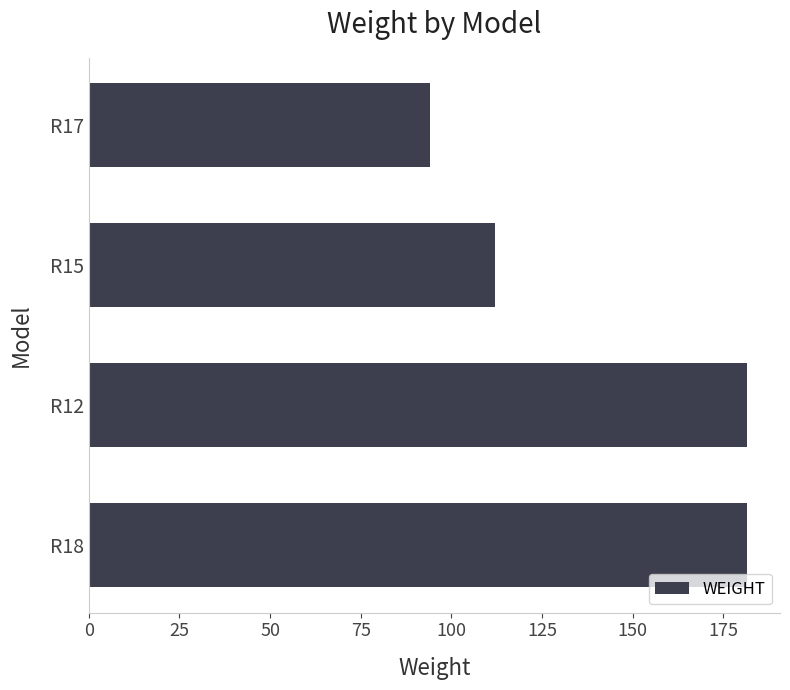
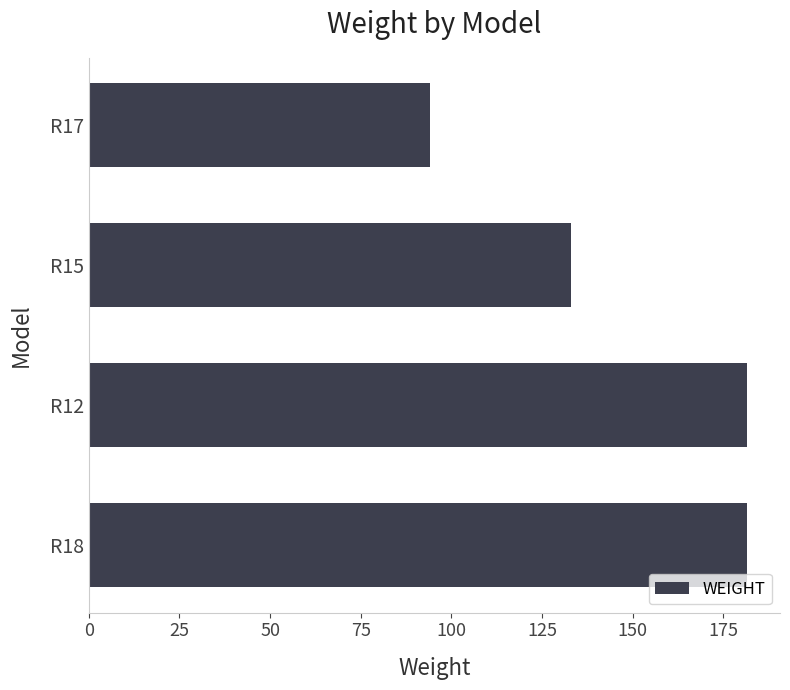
  {
    "R17": 94,
-   "R15": 112,
+   "R15": 133,
    "R12": 182,
    "R18": 182
  }
